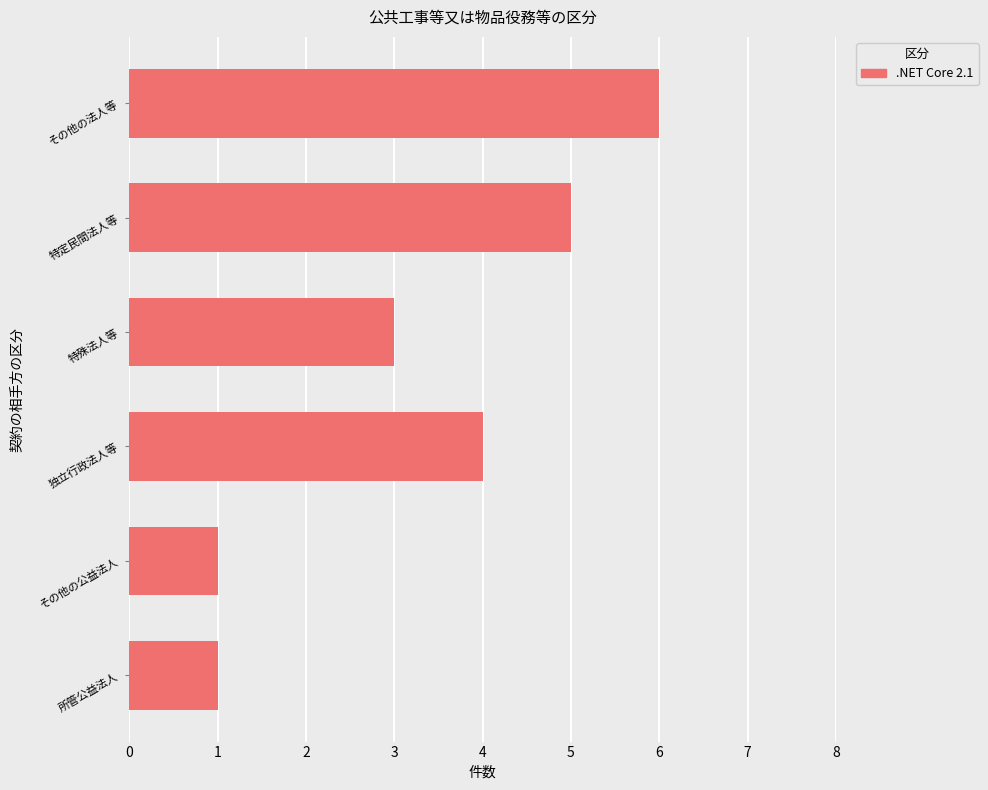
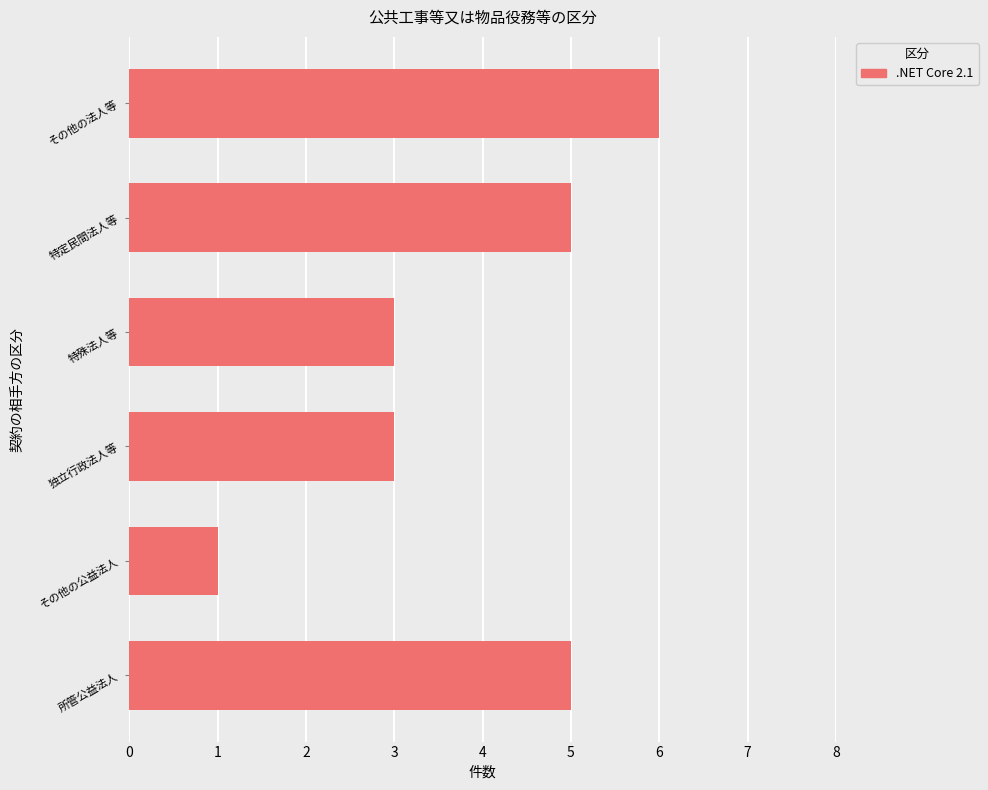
  {
    "その他の法人等": 6,
    "特定民間法人等": 5,
    "特殊法人等": 3,
-   "独立行政法人等": 4,
+   "独立行政法人等": 3,
    "その他の公益法人": 1,
-   "所管公益法人": 1
+   "所管公益法人": 5
  }
